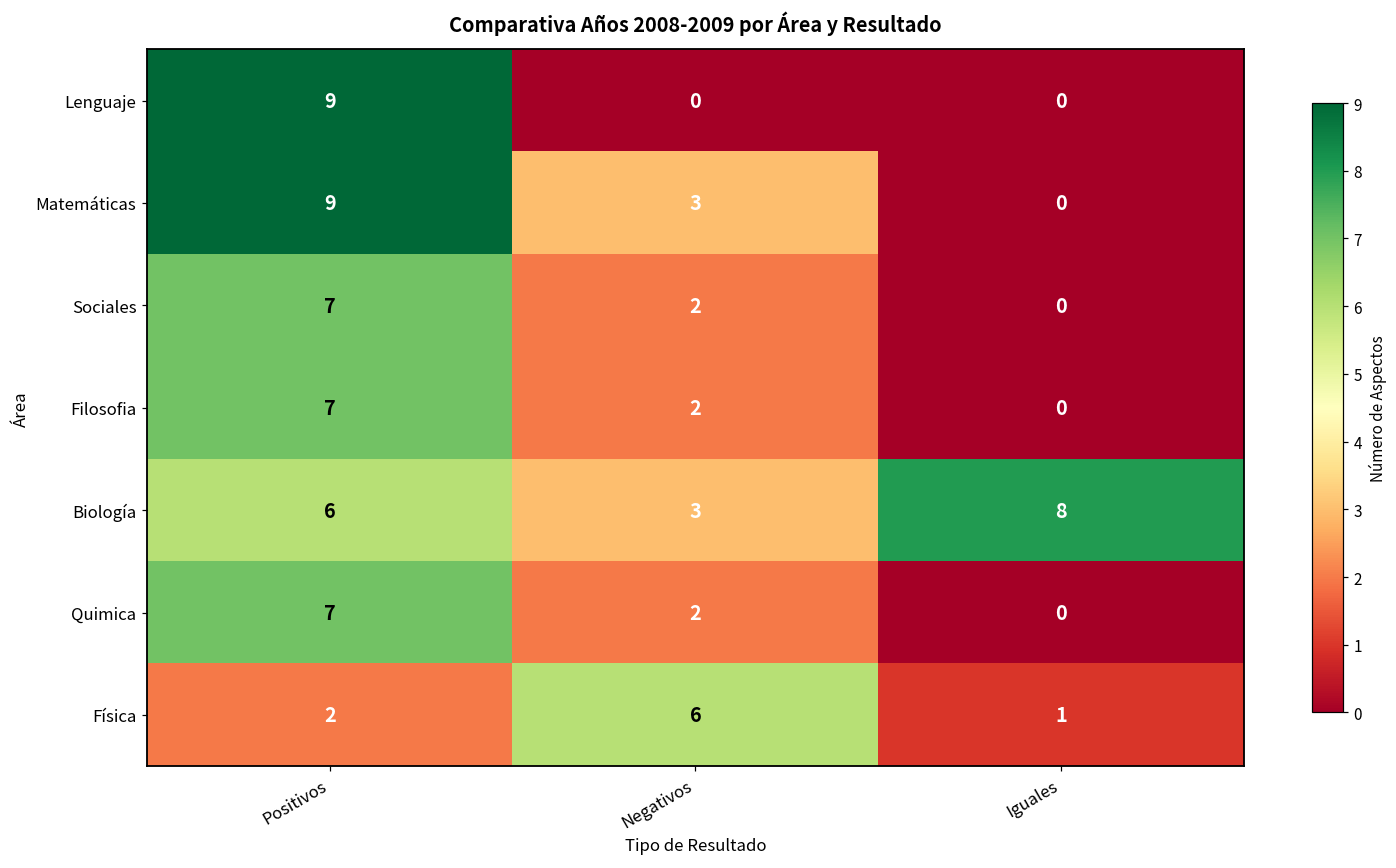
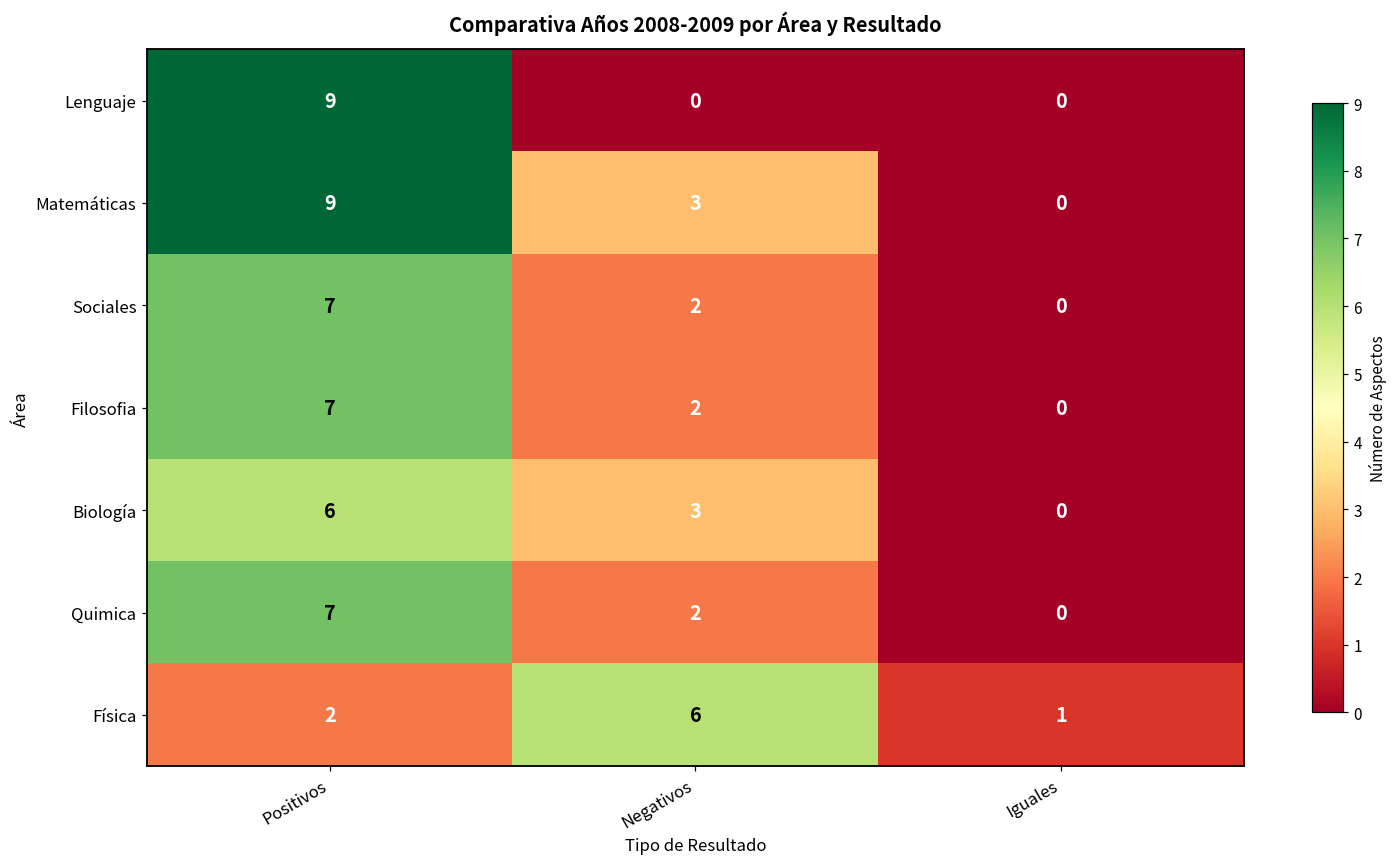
  {
    "Lenguaje": {
      "Positivos": 9,
      "Negativos": 0,
      "Iguales": 0
    },
    "Matemáticas": {
      "Positivos": 9,
      "Negativos": 3,
      "Iguales": 0
    },
    "Sociales": {
      "Positivos": 7,
      "Negativos": 2,
      "Iguales": 0
    },
    "Filosofia": {
      "Positivos": 7,
      "Negativos": 2,
      "Iguales": 0
    },
    "Biología": {
      "Positivos": 6,
      "Negativos": 3,
-     "Iguales": 8
+     "Iguales": 0
    },
    "Quimica": {
      "Positivos": 7,
      "Negativos": 2,
      "Iguales": 0
    },
    "Física": {
      "Positivos": 2,
      "Negativos": 6,
      "Iguales": 1
    }
  }
